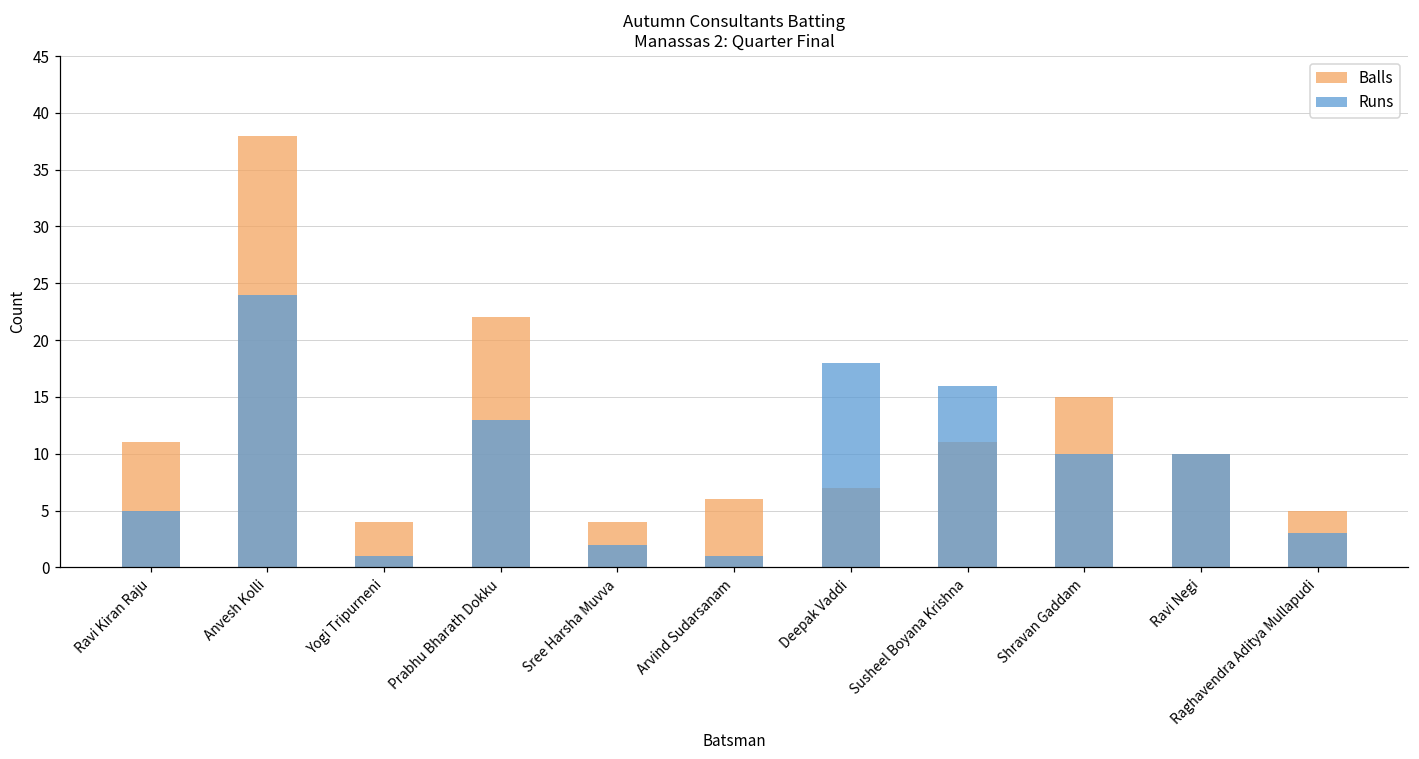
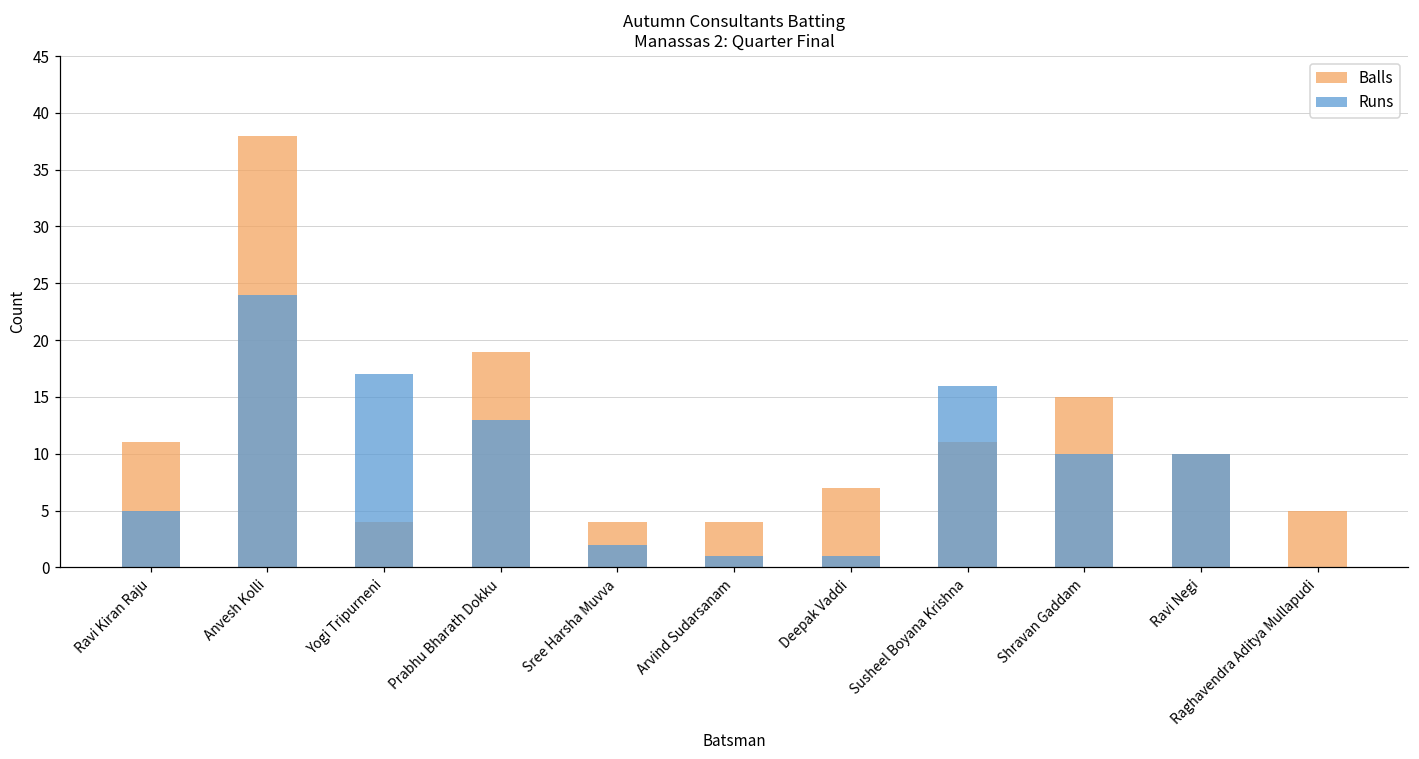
  {
    "Balls": {
      "Ravi Kiran Raju": 11,
      "Anvesh Kolli": 38,
-     "Prabhu Bharath Dokku": 22,
+     "Prabhu Bharath Dokku": 19,
      "Sree Harsha Muvva": 4,
-     "Arvind Sudarsanam": 6,
+     "Arvind Sudarsanam": 4,
      "Shravan Gaddam": 15,
      "Ravi Negi": 10,
      "Raghavendra Aditya Mullapudi": 5
    },
    "Runs": {
-     "Yogi Tripurneni": 1,
-     "Deepak Vaddi": 18,
+     "Yogi Tripurneni": 17,
+     "Deepak Vaddi": 1,
      "Susheel Boyana Krishna": 16,
      "Ravi Negi": 10,
-     "Raghavendra Aditya Mullapudi": 3
+     "Raghavendra Aditya Mullapudi": 0
    }
  }
